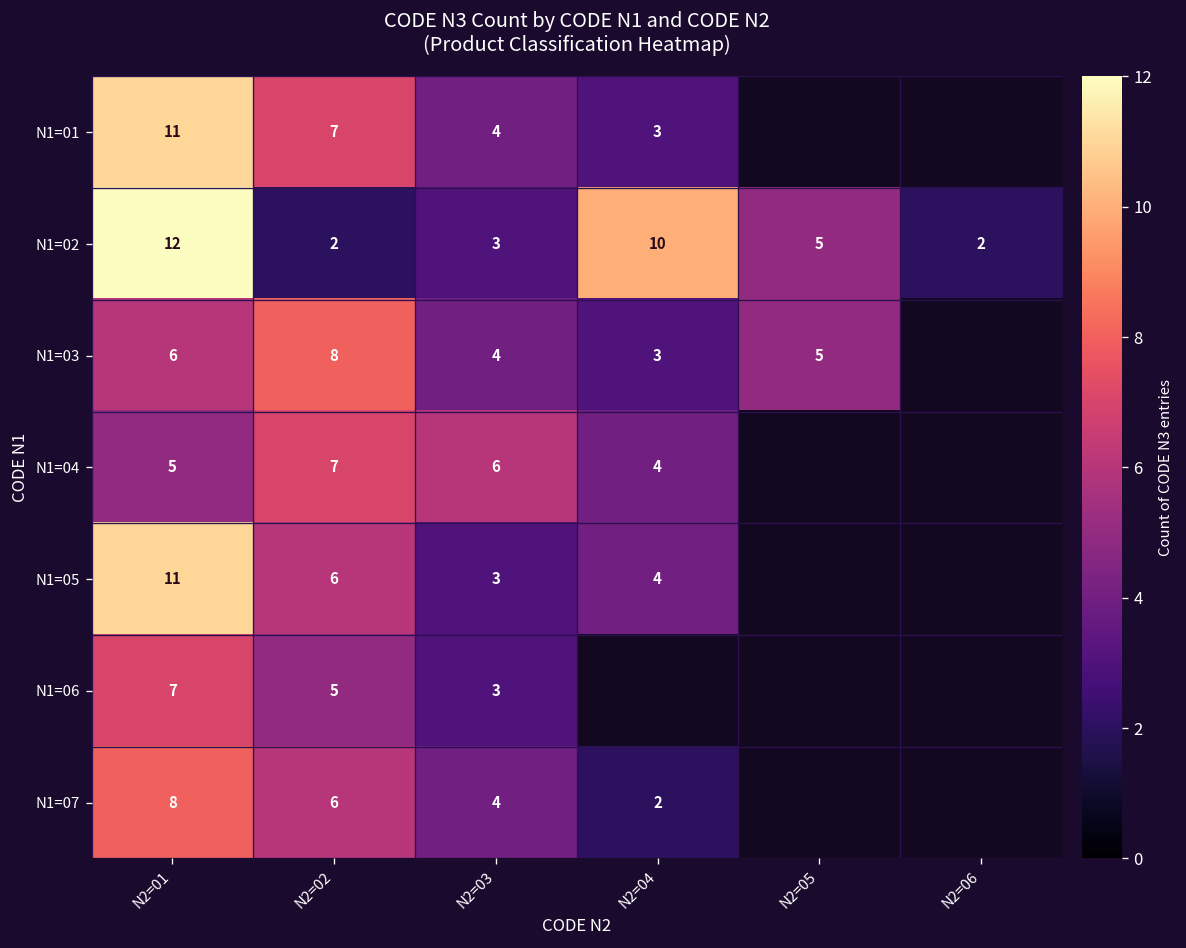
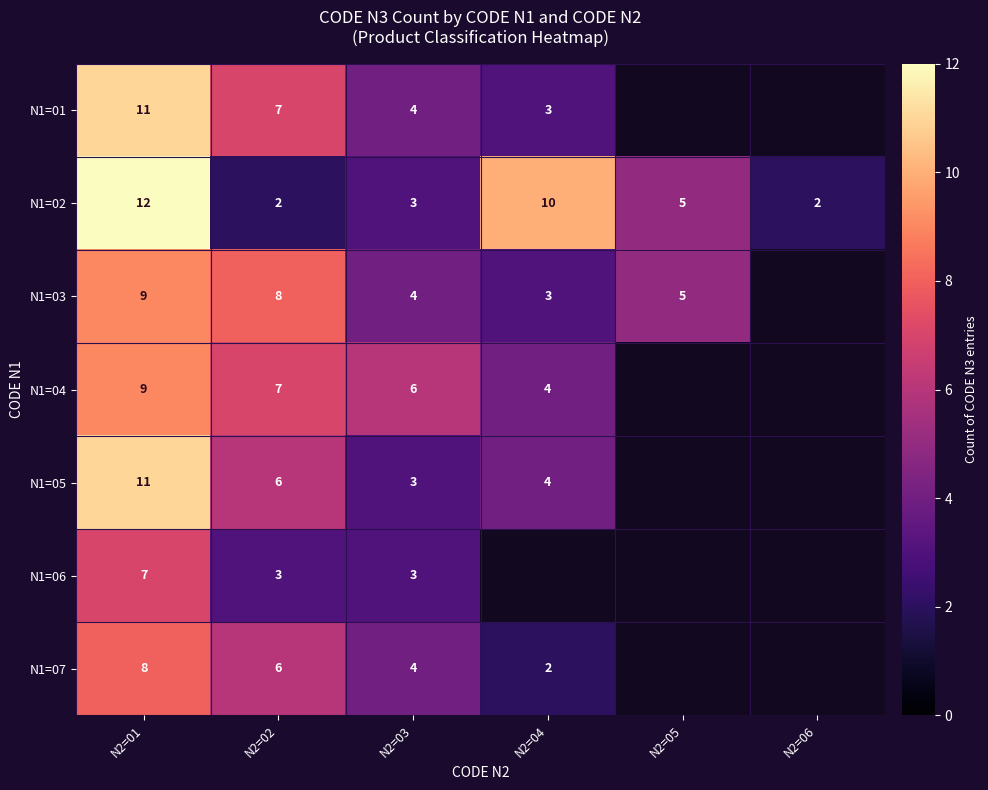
  {
    "N1=01": {
      "N2=01": 11,
      "N2=02": 7,
      "N2=03": 4,
      "N2=04": 3
    },
    "N1=02": {
      "N2=01": 12,
      "N2=02": 2,
      "N2=03": 3,
      "N2=04": 10,
      "N2=05": 5,
      "N2=06": 2
    },
    "N1=03": {
-     "N2=01": 6,
+     "N2=01": 9,
      "N2=02": 8,
      "N2=03": 4,
      "N2=04": 3,
      "N2=05": 5
    },
    "N1=04": {
-     "N2=01": 5,
+     "N2=01": 9,
      "N2=02": 7,
      "N2=03": 6,
      "N2=04": 4
    },
    "N1=05": {
      "N2=01": 11,
      "N2=02": 6,
      "N2=03": 3,
      "N2=04": 4
    },
    "N1=06": {
      "N2=01": 7,
-     "N2=02": 5,
+     "N2=02": 3,
      "N2=03": 3
    },
    "N1=07": {
      "N2=01": 8,
      "N2=02": 6,
      "N2=03": 4,
      "N2=04": 2
    }
  }
